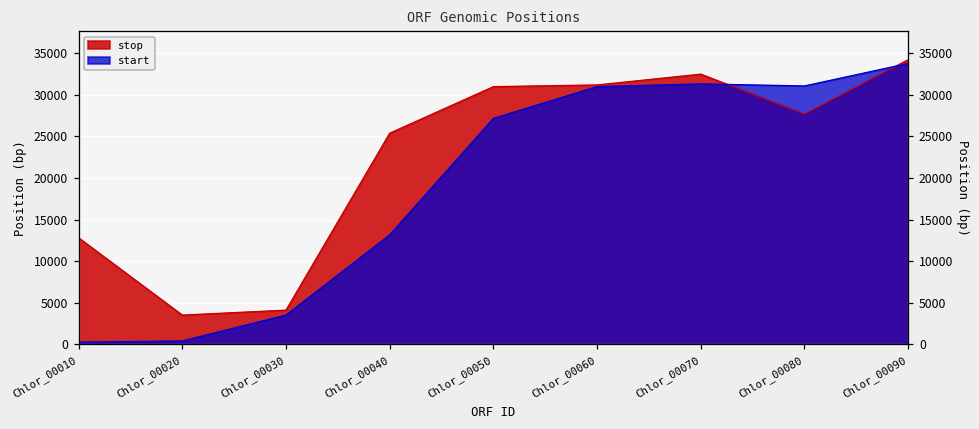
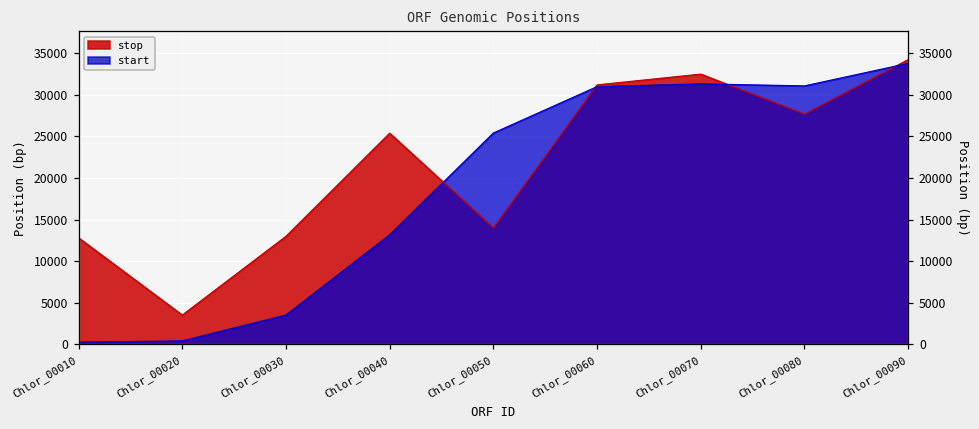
  {
    "stop": {
      "Chlor_00010": 13000,
      "Chlor_00020": 4000,
-     "Chlor_00030": 4000,
+     "Chlor_00030": 13000,
      "Chlor_00040": 25000,
-     "Chlor_00050": 31000,
+     "Chlor_00050": 14000,
      "Chlor_00070": 33000,
      "Chlor_00080": 28000,
      "Chlor_00090": 34000
    },
    "start": {
      "Chlor_00010": 0,
      "Chlor_00020": 0,
      "Chlor_00030": 4000,
      "Chlor_00040": 13000,
-     "Chlor_00050": 27000,
+     "Chlor_00050": 25000,
      "Chlor_00070": 31000,
      "Chlor_00080": 31000,
      "Chlor_00090": 34000
    }
  }
